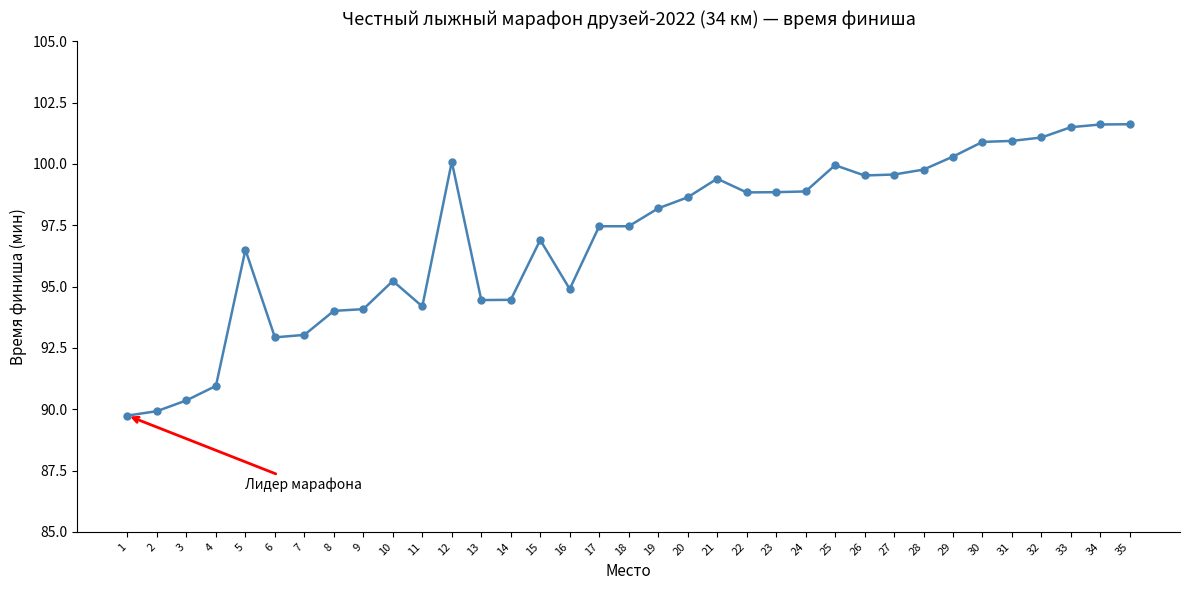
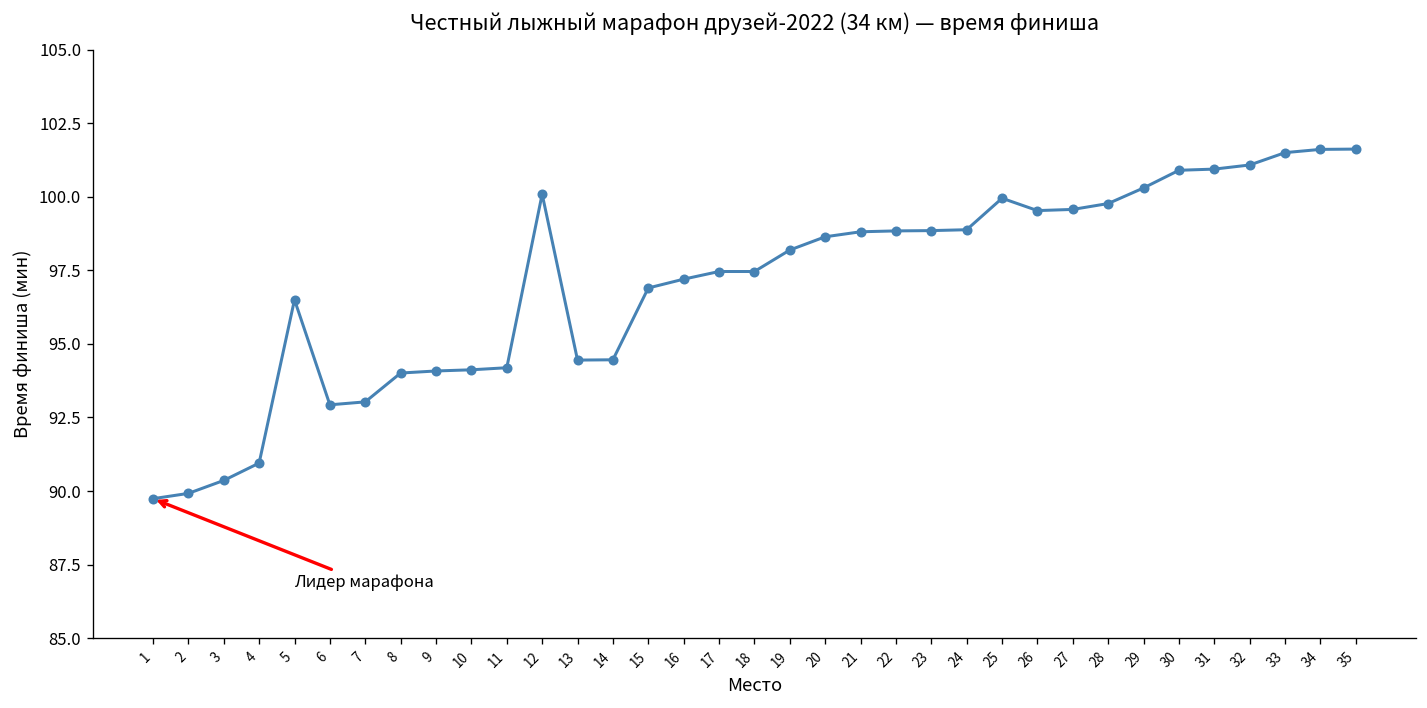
  {
    "1": 89.7,
    "2": 89.9,
    "3": 90.4,
    "4": 91.0,
    "5": 96.5,
    "6": 92.9,
    "7": 93.0,
    "8": 94.0,
    "9": 94.1,
-   "10": 95.2,
+   "10": 94.1,
    "11": 94.2,
    "12": 100.1,
    "13": 94.5,
    "14": 94.5,
    "15": 96.9,
-   "16": 94.9,
+   "16": 97.2,
    "17": 97.5,
    "18": 97.5,
    "19": 98.2,
    "20": 98.6,
-   "21": 99.4,
+   "21": 98.8,
    "22": 98.8,
    "23": 98.9,
    "24": 98.9,
    "25": 100.0,
    "26": 99.5,
    "27": 99.6,
    "28": 99.8,
    "29": 100.3,
    "30": 100.9,
    "31": 100.9,
    "32": 101.1,
    "33": 101.5,
    "34": 101.6,
    "35": 101.6
  }
